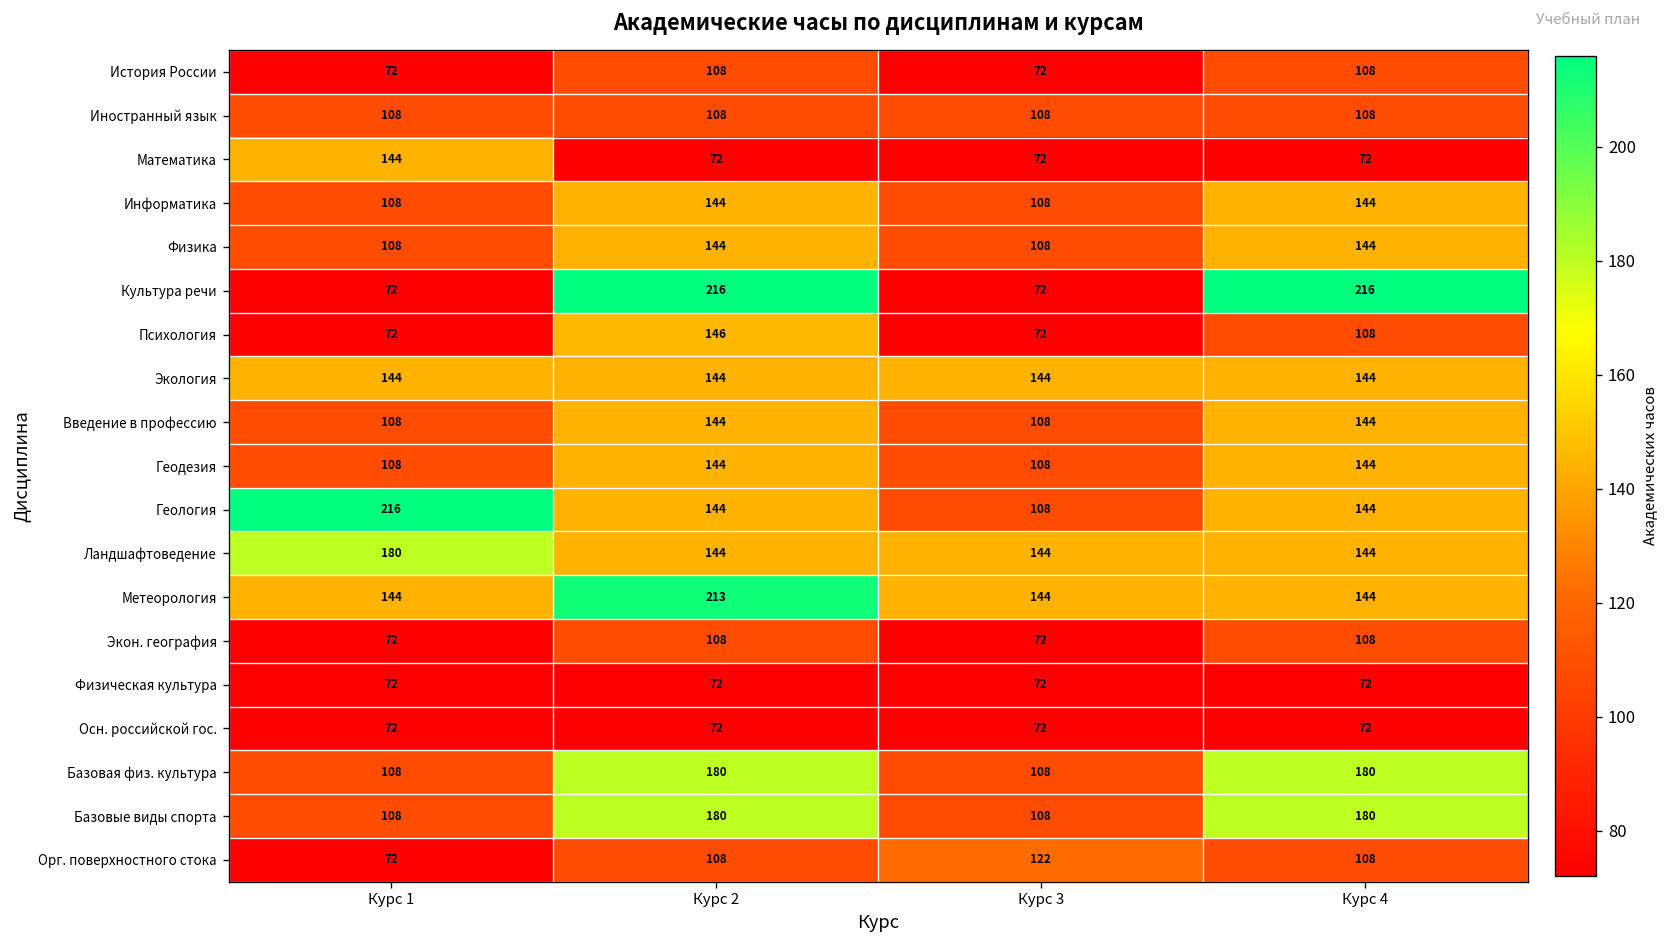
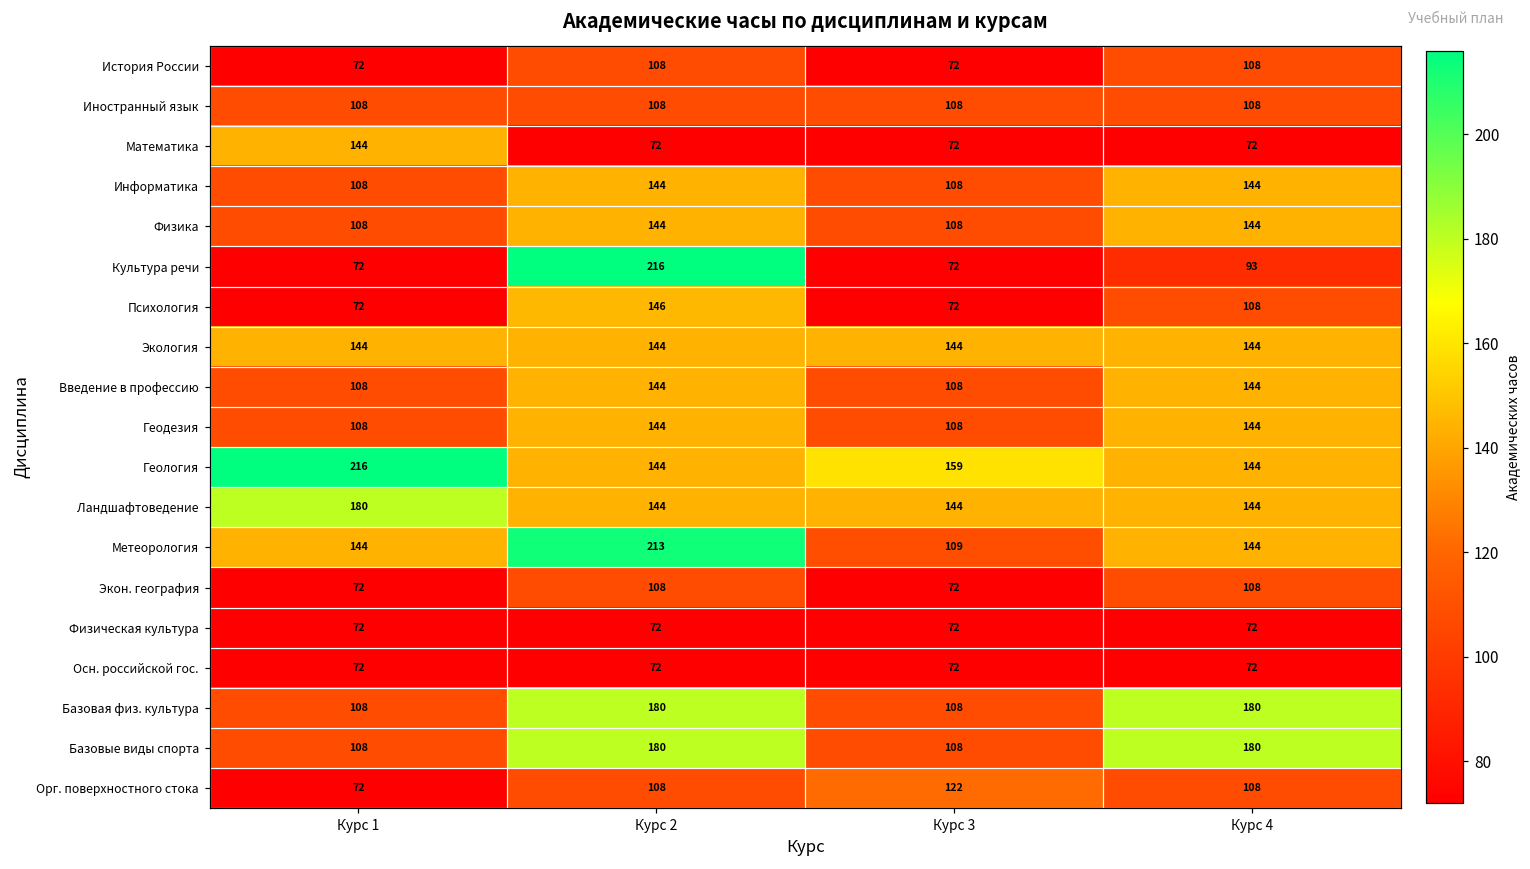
  {
    "История России": {
      "Курс 1": 72,
      "Курс 2": 108,
      "Курс 3": 72,
      "Курс 4": 108
    },
    "Иностранный язык": {
      "Курс 1": 108,
      "Курс 2": 108,
      "Курс 3": 108,
      "Курс 4": 108
    },
    "Математика": {
      "Курс 1": 144,
      "Курс 2": 72,
      "Курс 3": 72,
      "Курс 4": 72
    },
    "Информатика": {
      "Курс 1": 108,
      "Курс 2": 144,
      "Курс 3": 108,
      "Курс 4": 144
    },
    "Физика": {
      "Курс 1": 108,
      "Курс 2": 144,
      "Курс 3": 108,
      "Курс 4": 144
    },
    "Культура речи": {
      "Курс 1": 72,
      "Курс 2": 216,
      "Курс 3": 72,
-     "Курс 4": 216
+     "Курс 4": 93
    },
    "Психология": {
      "Курс 1": 72,
      "Курс 2": 146,
      "Курс 3": 72,
      "Курс 4": 108
    },
    "Экология": {
      "Курс 1": 144,
      "Курс 2": 144,
      "Курс 3": 144,
      "Курс 4": 144
    },
    "Введение в профессию": {
      "Курс 1": 108,
      "Курс 2": 144,
      "Курс 3": 108,
      "Курс 4": 144
    },
    "Геодезия": {
      "Курс 1": 108,
      "Курс 2": 144,
      "Курс 3": 108,
      "Курс 4": 144
    },
    "Геология": {
      "Курс 1": 216,
      "Курс 2": 144,
-     "Курс 3": 108,
+     "Курс 3": 159,
      "Курс 4": 144
    },
    "Ландшафтоведение": {
      "Курс 1": 180,
      "Курс 2": 144,
      "Курс 3": 144,
      "Курс 4": 144
    },
    "Метеорология": {
      "Курс 1": 144,
      "Курс 2": 213,
-     "Курс 3": 144,
+     "Курс 3": 109,
      "Курс 4": 144
    },
    "Экон. география": {
      "Курс 1": 72,
      "Курс 2": 108,
      "Курс 3": 72,
      "Курс 4": 108
    },
    "Физическая культура": {
      "Курс 1": 72,
      "Курс 2": 72,
      "Курс 3": 72,
      "Курс 4": 72
    },
    "Осн. российской гос.": {
      "Курс 1": 72,
      "Курс 2": 72,
      "Курс 3": 72,
      "Курс 4": 72
    },
    "Базовая физ. культура": {
      "Курс 1": 108,
      "Курс 2": 180,
      "Курс 3": 108,
      "Курс 4": 180
    },
    "Базовые виды спорта": {
      "Курс 1": 108,
      "Курс 2": 180,
      "Курс 3": 108,
      "Курс 4": 180
    },
    "Орг. поверхностного стока": {
      "Курс 1": 72,
      "Курс 2": 108,
      "Курс 3": 122,
      "Курс 4": 108
    }
  }
